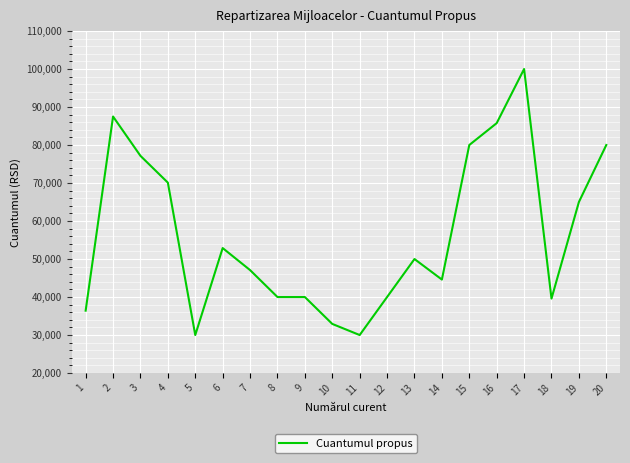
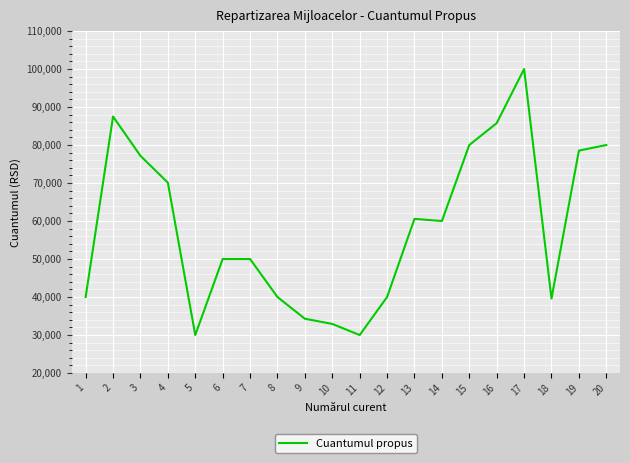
  {
-   "1": "36,000",
+   "1": "40,000",
    "2": "87,000",
    "3": "77,000",
    "4": "70,000",
    "5": "30,000",
-   "6": "53,000",
-   "7": "47,000",
+   "6": "50,000",
+   "7": "50,000",
    "8": "40,000",
-   "9": "40,000",
+   "9": "34,000",
    "10": "33,000",
    "11": "30,000",
    "12": "40,000",
-   "13": "50,000",
-   "14": "45,000",
+   "13": "61,000",
+   "14": "60,000",
    "15": "80,000",
    "16": "86,000",
    "17": "100,000",
    "18": "40,000",
-   "19": "65,000",
+   "19": "79,000",
    "20": "80,000"
  }
